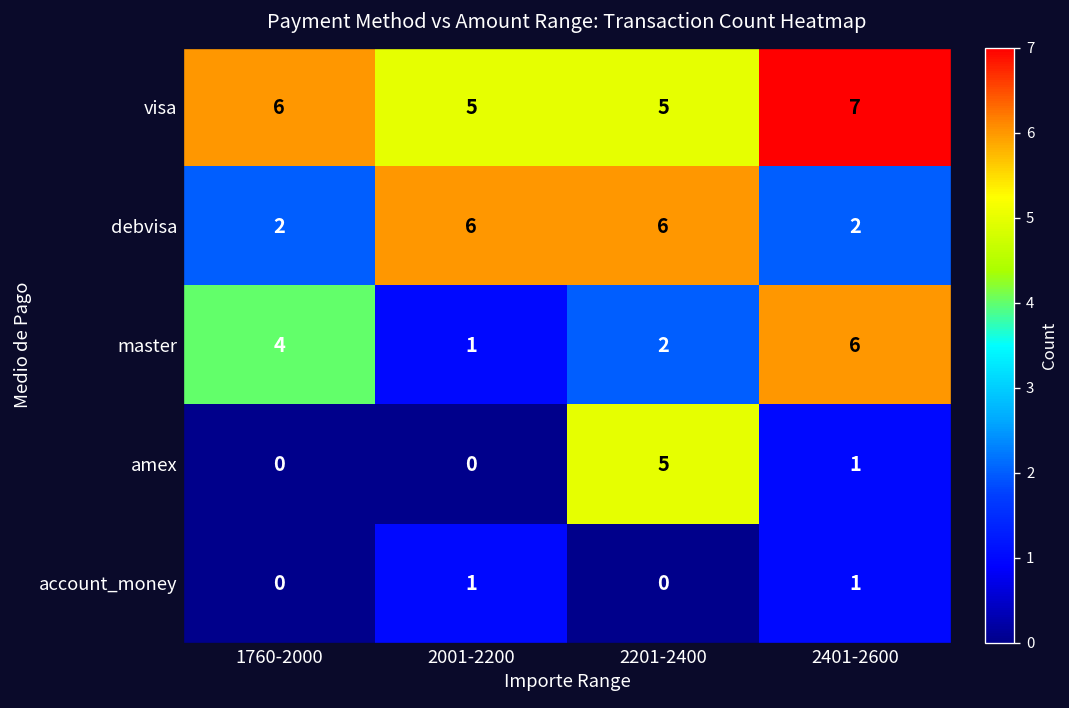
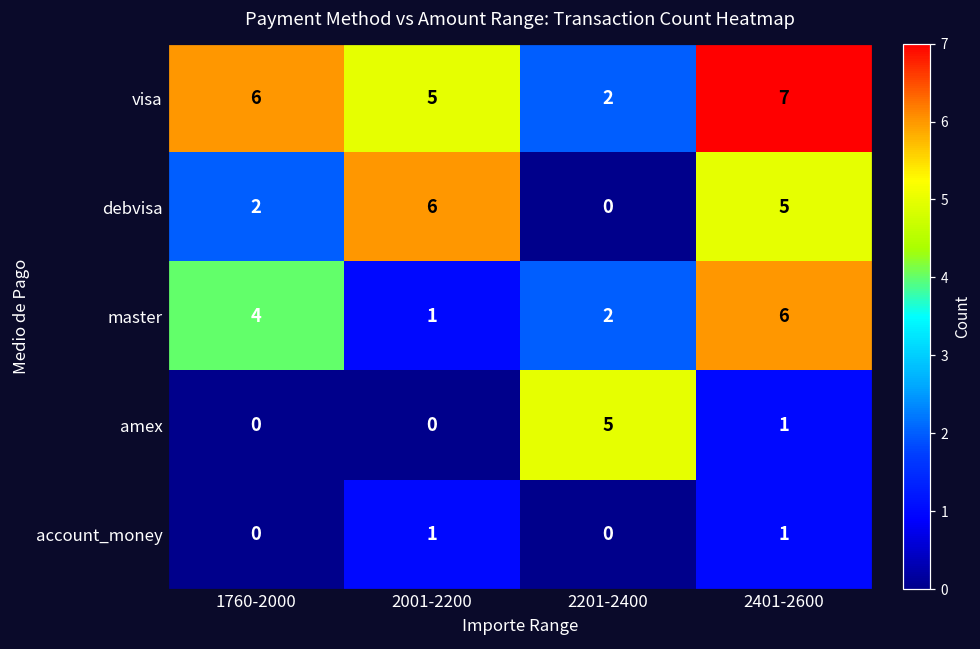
  {
    "visa": {
      "1760-2000": 6,
      "2001-2200": 5,
-     "2201-2400": 5,
+     "2201-2400": 2,
      "2401-2600": 7
    },
    "debvisa": {
      "1760-2000": 2,
      "2001-2200": 6,
-     "2201-2400": 6,
-     "2401-2600": 2
+     "2201-2400": 0,
+     "2401-2600": 5
    },
    "master": {
      "1760-2000": 4,
      "2001-2200": 1,
      "2201-2400": 2,
      "2401-2600": 6
    },
    "amex": {
      "1760-2000": 0,
      "2001-2200": 0,
      "2201-2400": 5,
      "2401-2600": 1
    },
    "account_money": {
      "1760-2000": 0,
      "2001-2200": 1,
      "2201-2400": 0,
      "2401-2600": 1
    }
  }
